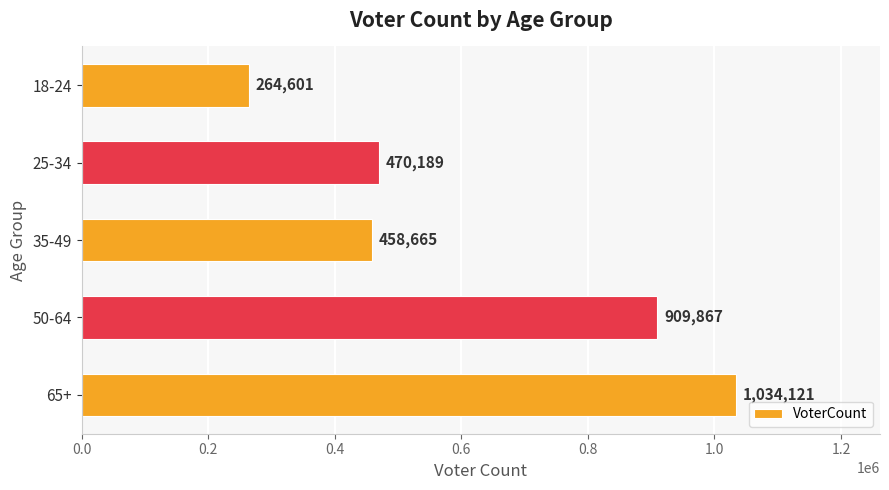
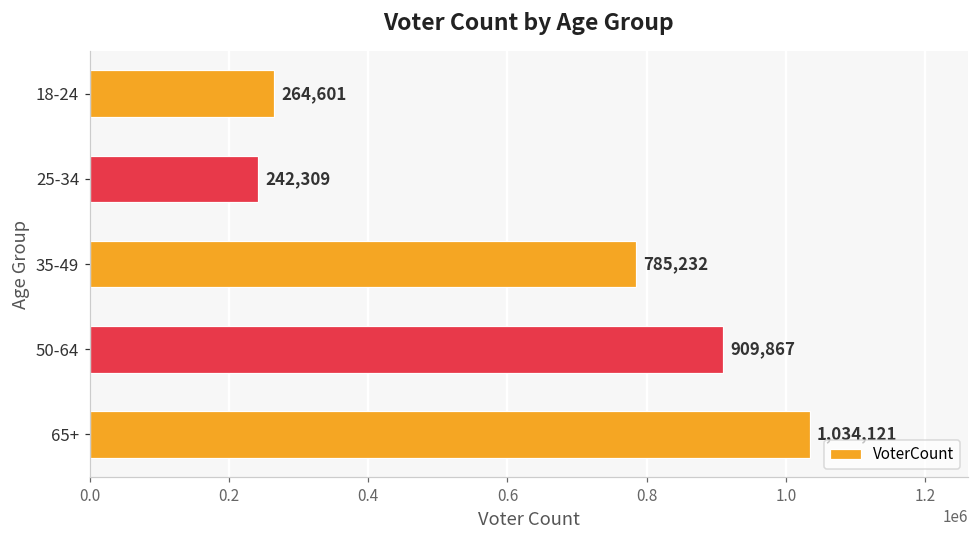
  {
    "18-24": "264,601",
-   "25-34": "470,189",
-   "35-49": "458,665",
+   "25-34": "242,309",
+   "35-49": "785,232",
    "50-64": "909,867"
  }
